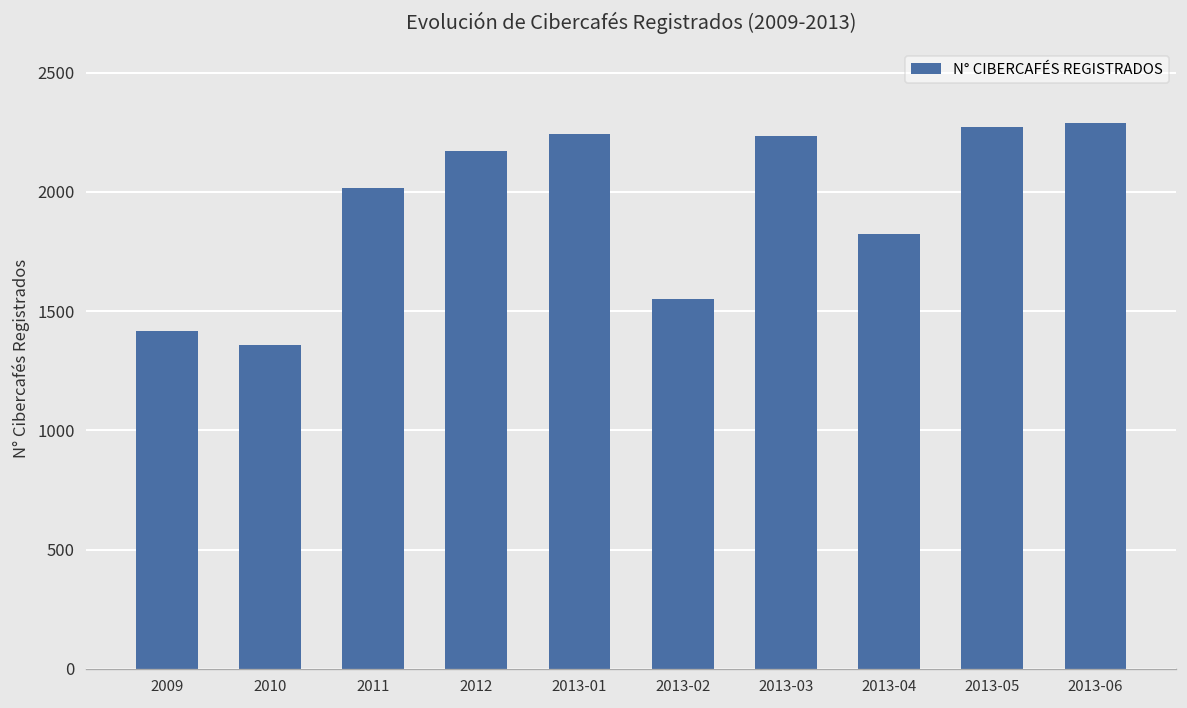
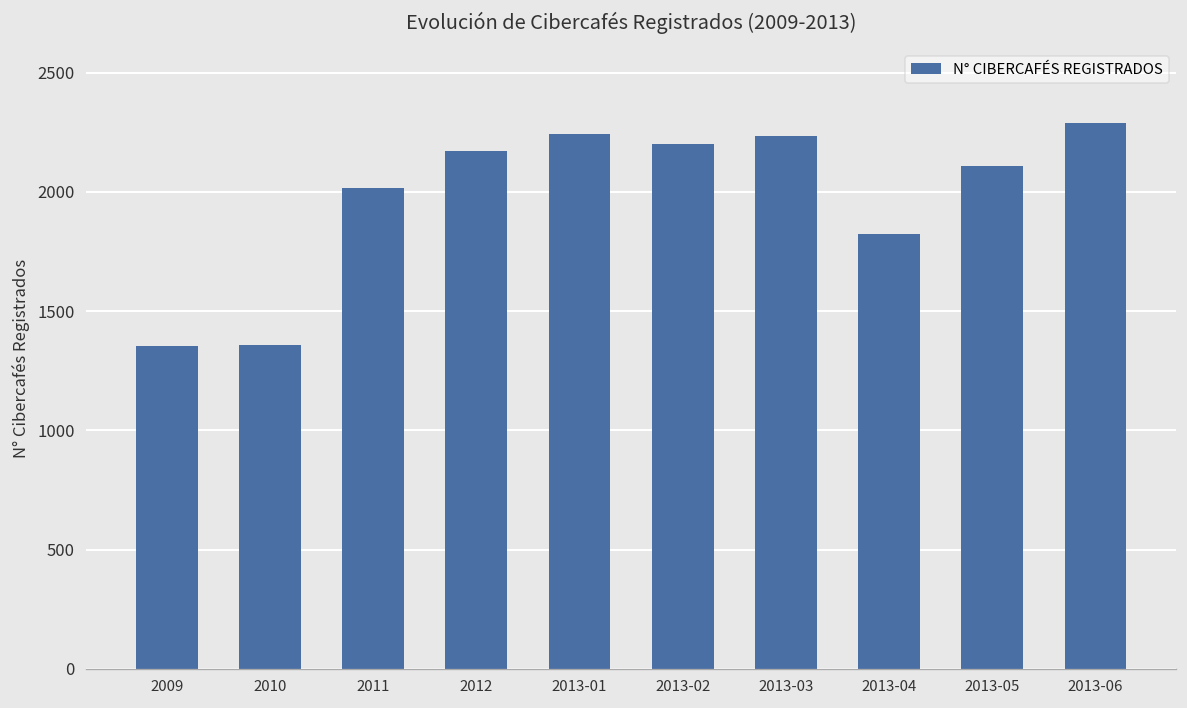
  {
-   "2009": 1420,
+   "2009": 1360,
    "2010": 1360,
    "2011": 2020,
    "2012": 2170,
    "2013-01": 2250,
-   "2013-02": 1550,
+   "2013-02": 2200,
    "2013-03": 2240,
    "2013-04": 1820,
-   "2013-05": 2270,
+   "2013-05": 2110,
    "2013-06": 2290
  }
